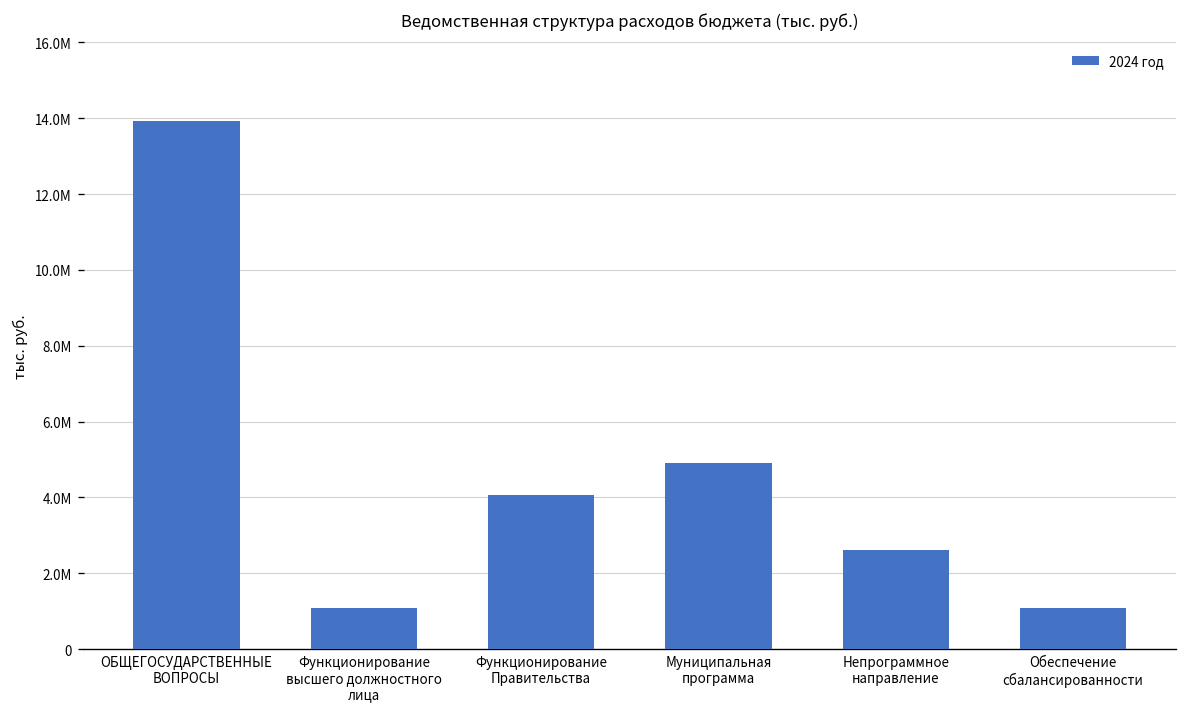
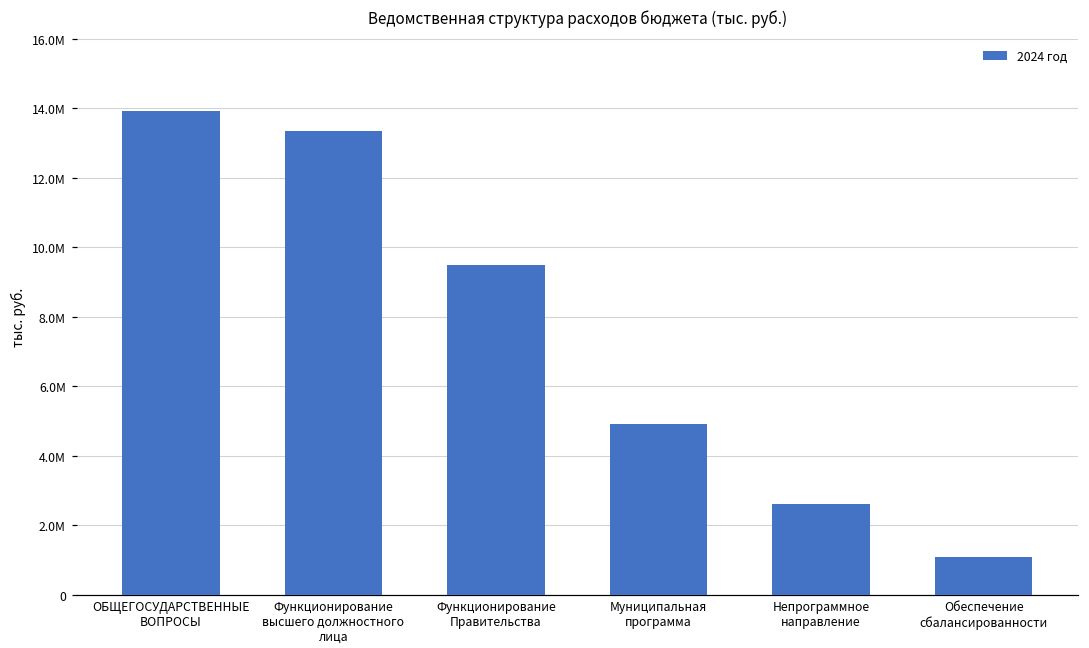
  {
    "ОБЩЕГОСУДАРСТВЕННЫЕ ВОПРОСЫ": "13.9М",
-   "Функционирование высшего должностного лица": "1.1М",
-   "Функционирование Правительства": "4.1М",
+   "Функционирование высшего должностного лица": "13.3М",
+   "Функционирование Правительства": "9.5М",
    "Муниципальная программа": "4.9М",
    "Непрограммное направление": "2.6М",
    "Обеспечение сбалансированности": "1.1М"
  }
